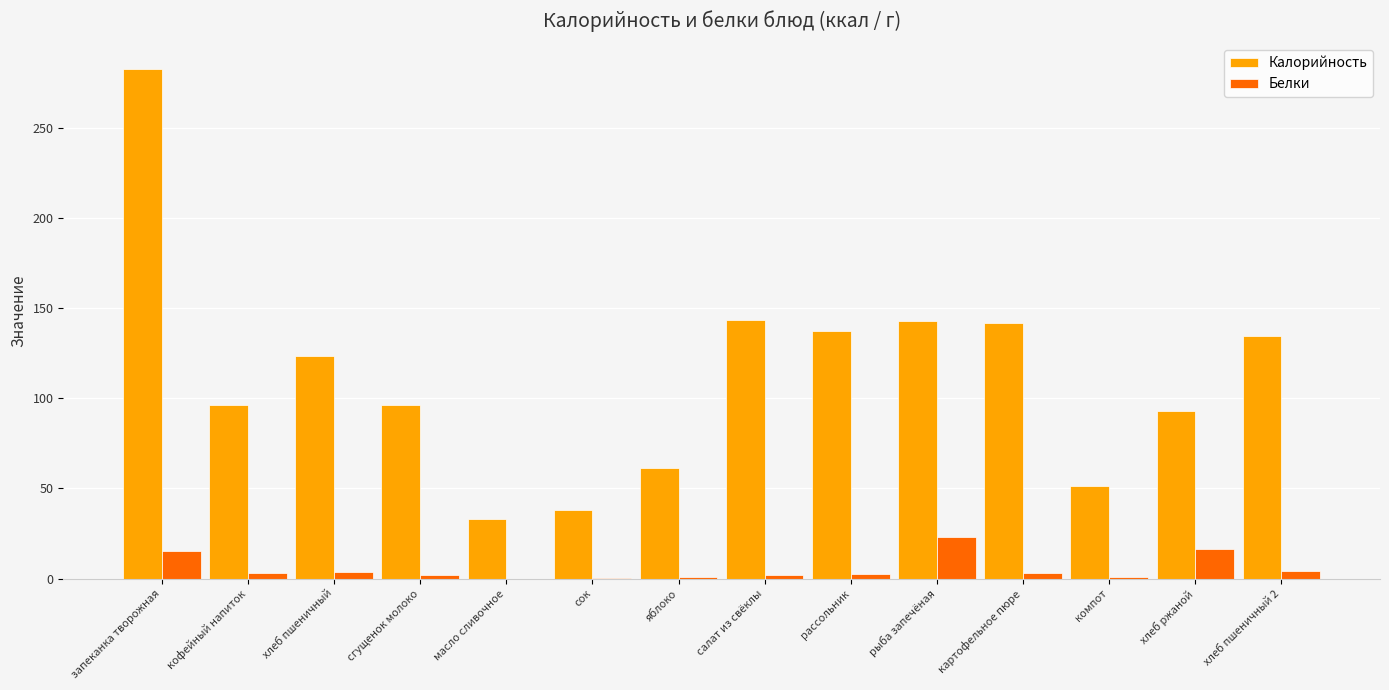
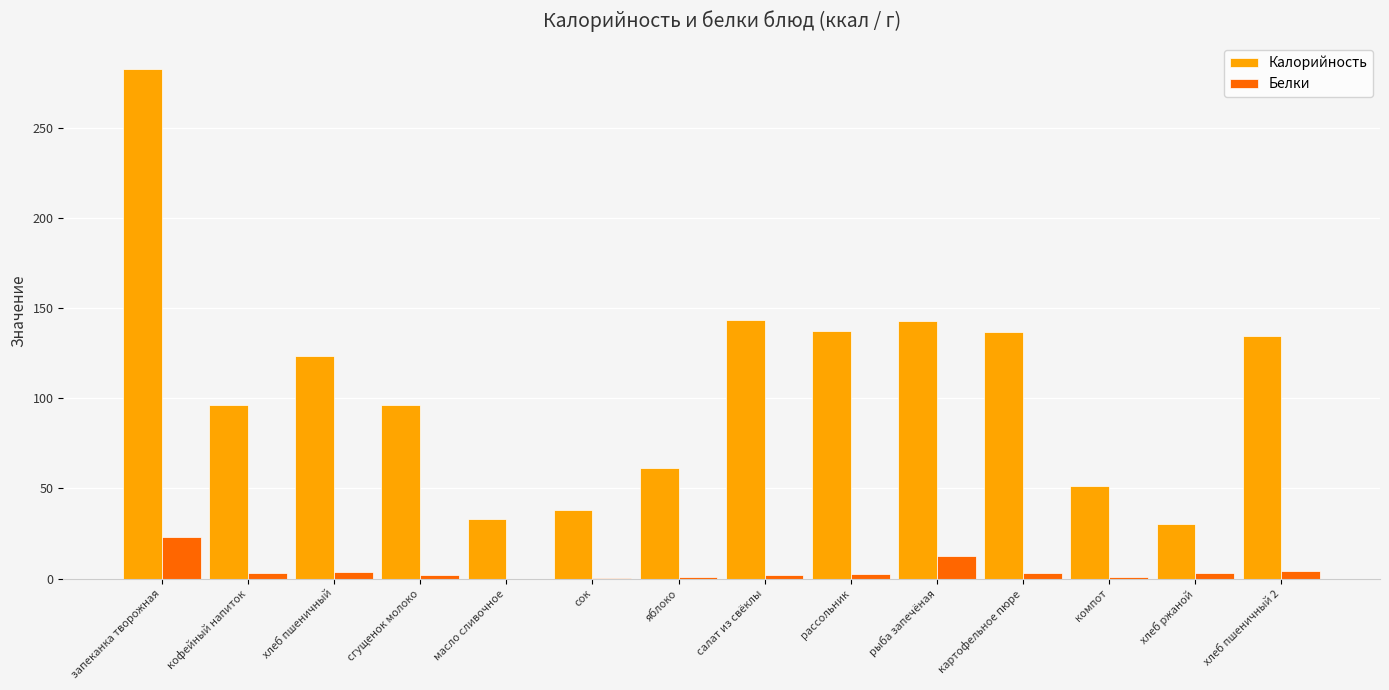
  {
    "Калорийность": {
      "запеканка творожная": 282,
      "кофейный напиток": 96,
      "хлеб пшеничный": 123,
      "сгущенок молоко": 96,
      "масло сливочное": 33,
      "сок": 38,
      "яблоко": 61,
      "салат из свёклы": 143,
      "рассольник": 137,
      "рыба запечёная": 143,
-     "картофельное пюре": 141,
+     "картофельное пюре": 137,
      "компот": 52,
-     "хлеб ржаной": 93,
+     "хлеб ржаной": 30,
      "хлеб пшеничный 2": 134
    },
    "Белки": {
-     "запеканка творожная": 15,
+     "запеканка творожная": 23,
      "кофейный напиток": 3,
      "хлеб пшеничный": 4,
      "сгущенок молоко": 2,
      "салат из свёклы": 2,
      "рассольник": 2,
-     "рыба запечёная": 23,
+     "рыба запечёная": 13,
      "картофельное пюре": 3,
-     "хлеб ржаной": 17,
+     "хлеб ржаной": 3,
      "хлеб пшеничный 2": 4
    }
  }
